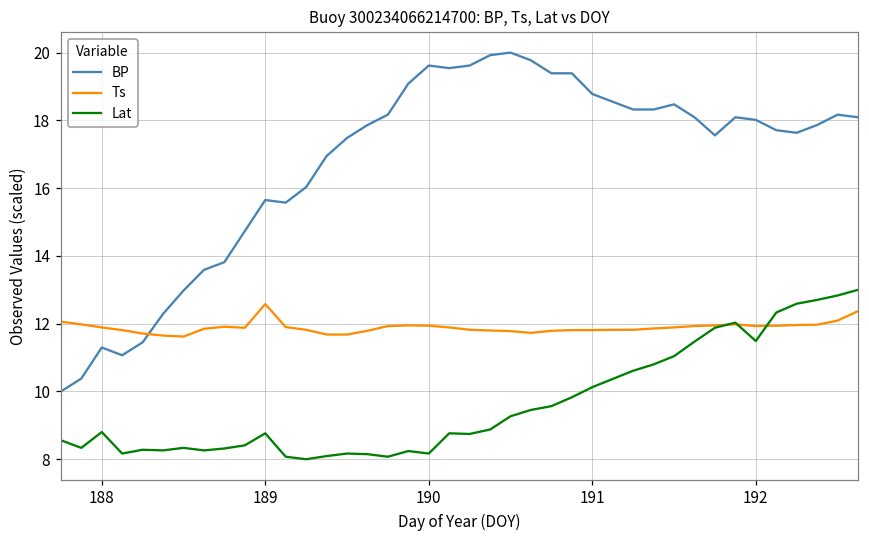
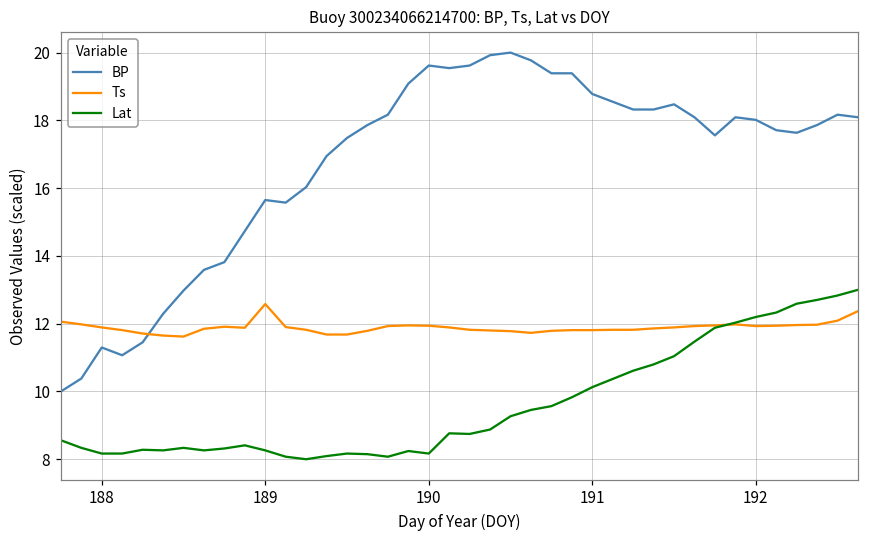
  {
    "BP": {
      "188": 11.3,
      "189": 15.6,
      "190": 19.6,
      "191": 18.8,
      "192": 18.0
    },
    "Ts": {
      "188": 11.9,
      "189": 12.6,
      "190": 11.9,
      "191": 11.8,
      "192": 11.9
    },
    "Lat": {
-     "188": 8.8,
-     "189": 8.8,
+     "188": 8.2,
+     "189": 8.3,
      "190": 8.2,
      "191": 10.1,
-     "192": 11.5
+     "192": 12.2
    }
  }
